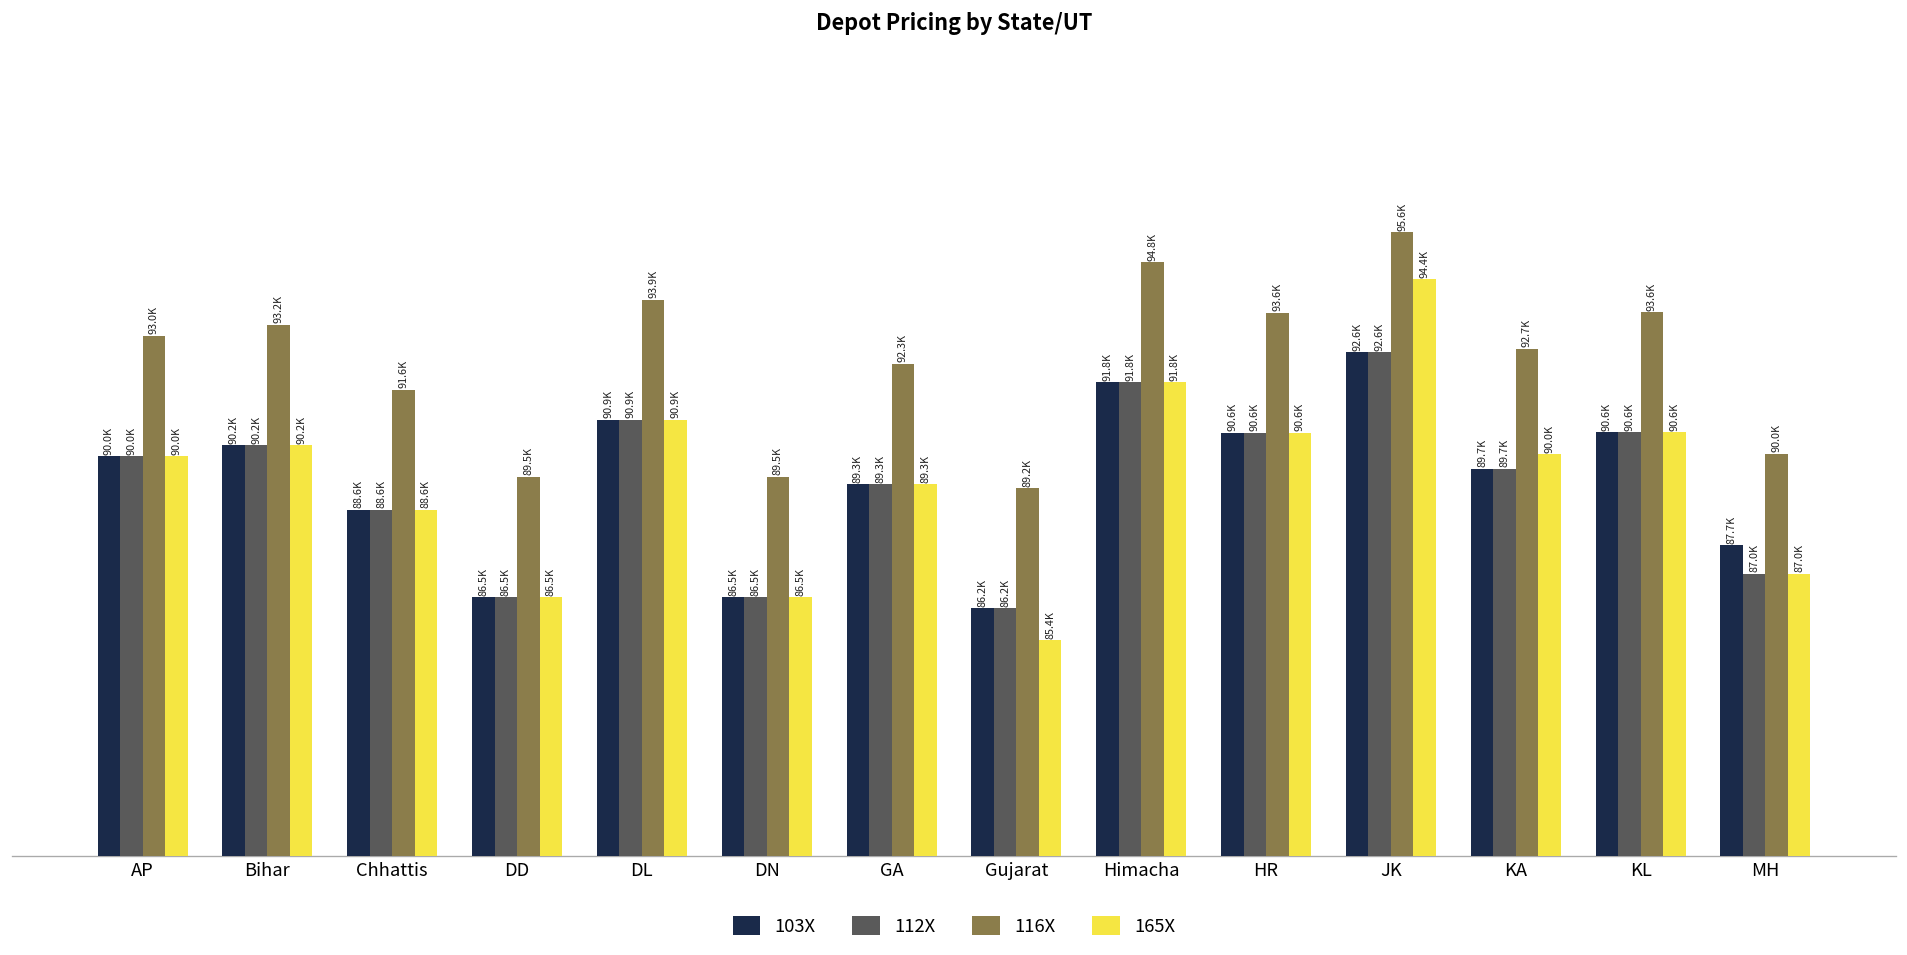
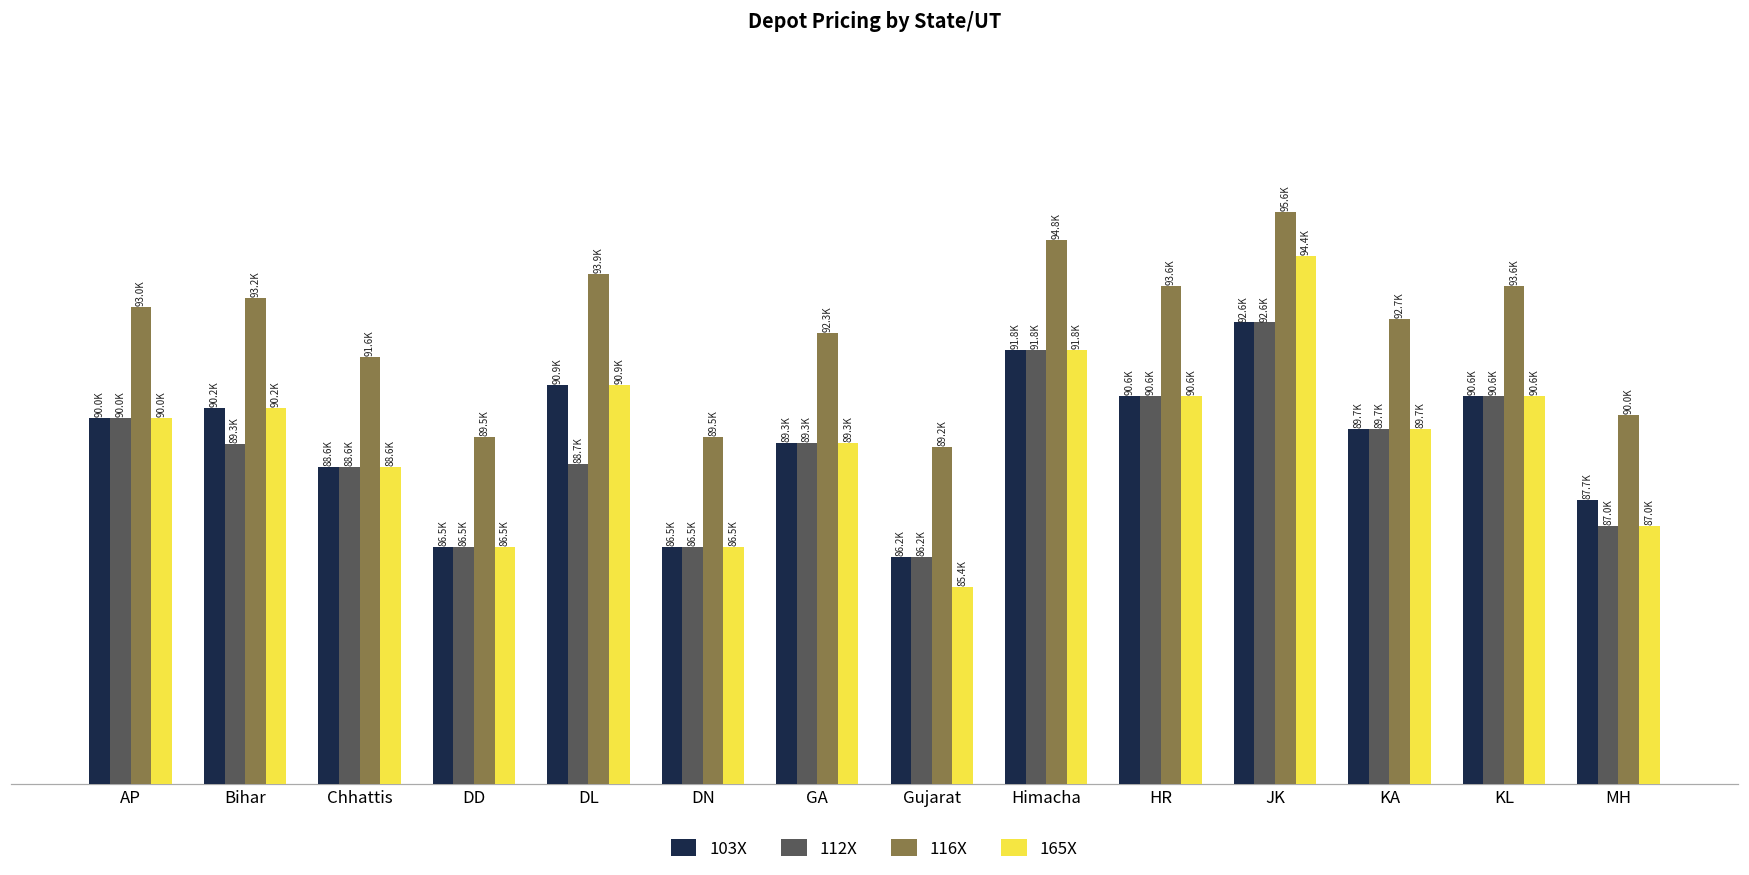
  {
    "103X": {
      "AP": "90.0K",
      "Bihar": "90.2K",
      "Chhattis": "88.6K",
      "DD": "86.5K",
      "DL": "90.9K",
      "DN": "86.5K",
      "GA": "89.3K",
      "Gujarat": "86.2K",
      "Himacha": "91.8K",
      "HR": "90.6K",
      "JK": "92.6K",
      "KA": "89.7K",
      "KL": "90.6K",
      "MH": "87.7K"
    },
    "112X": {
      "AP": "90.0K",
-     "Bihar": "90.2K",
+     "Bihar": "89.3K",
      "Chhattis": "88.6K",
      "DD": "86.5K",
-     "DL": "90.9K",
+     "DL": "88.7K",
      "DN": "86.5K",
      "GA": "89.3K",
      "Gujarat": "86.2K",
      "Himacha": "91.8K",
      "HR": "90.6K",
      "JK": "92.6K",
      "KA": "89.7K",
      "KL": "90.6K",
      "MH": "87.0K"
    },
    "116X": {
      "AP": "93.0K",
      "Bihar": "93.2K",
      "Chhattis": "91.6K",
      "DD": "89.5K",
      "DL": "93.9K",
      "DN": "89.5K",
      "GA": "92.3K",
      "Gujarat": "89.2K",
      "Himacha": "94.8K",
      "HR": "93.6K",
      "JK": "95.6K",
      "KA": "92.7K",
      "KL": "93.6K",
      "MH": "90.0K"
    },
    "165X": {
      "AP": "90.0K",
      "Bihar": "90.2K",
      "Chhattis": "88.6K",
      "DD": "86.5K",
      "DL": "90.9K",
      "DN": "86.5K",
      "GA": "89.3K",
      "Gujarat": "85.4K",
      "Himacha": "91.8K",
      "HR": "90.6K",
      "JK": "94.4K",
-     "KA": "90.0K",
+     "KA": "89.7K",
      "KL": "90.6K",
      "MH": "87.0K"
    }
  }
